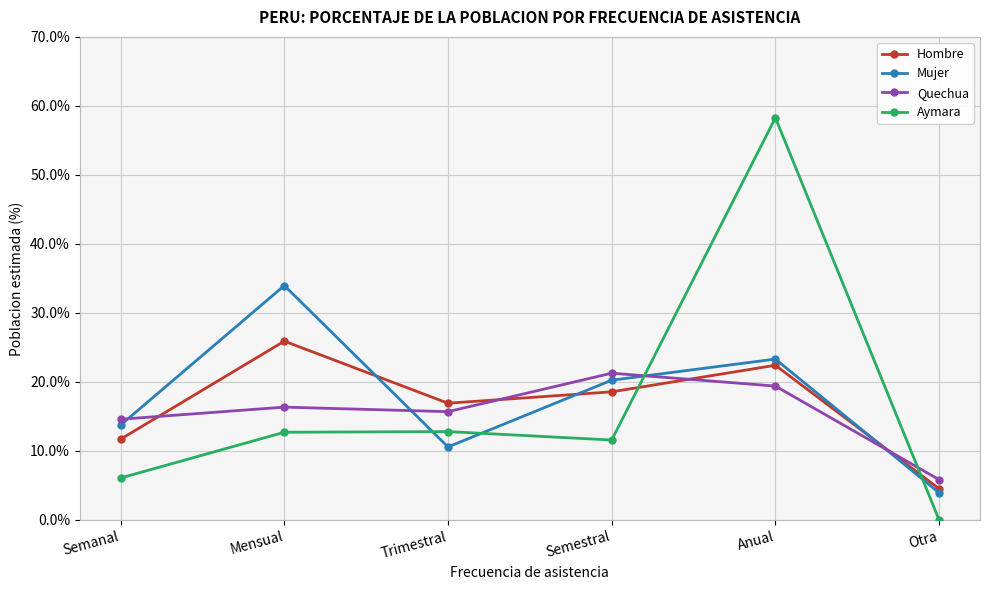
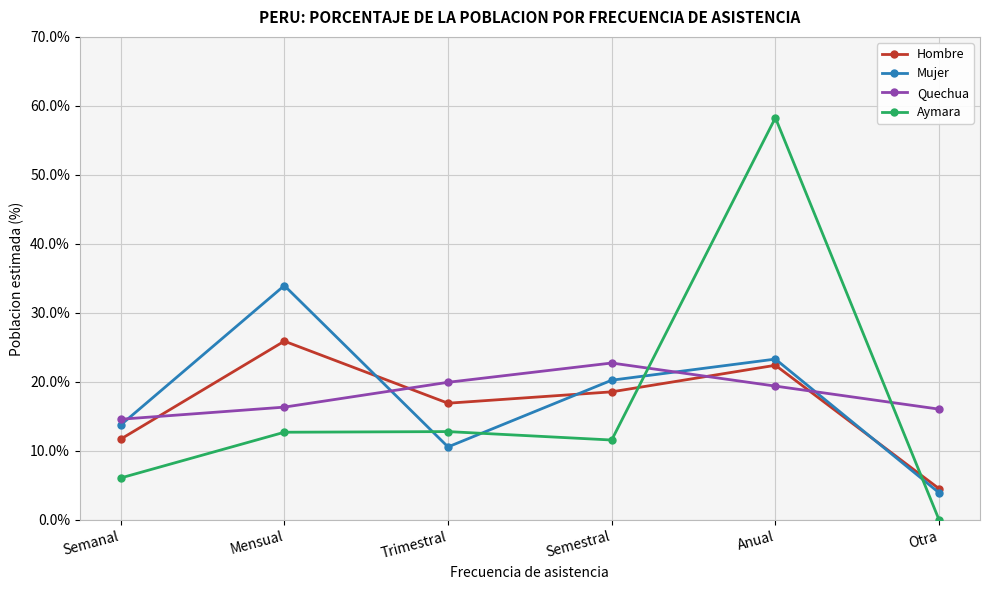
  {
    "Hombre": {
      "Semanal": "12%",
      "Mensual": "26%",
      "Trimestral": "17%",
      "Semestral": "19%",
      "Anual": "22%",
      "Otra": "5%"
    },
    "Mujer": {
      "Semanal": "14%",
      "Mensual": "34%",
      "Trimestral": "11%",
      "Semestral": "20%",
      "Anual": "23%",
      "Otra": "4%"
    },
    "Quechua": {
      "Semanal": "15%",
      "Mensual": "16%",
-     "Trimestral": "16%",
-     "Semestral": "21%",
+     "Trimestral": "20%",
+     "Semestral": "23%",
      "Anual": "19%",
-     "Otra": "6%"
+     "Otra": "16%"
    },
    "Aymara": {
      "Semanal": "6%",
      "Mensual": "13%",
      "Trimestral": "13%",
      "Semestral": "12%",
      "Anual": "58%",
      "Otra": "0%"
    }
  }
